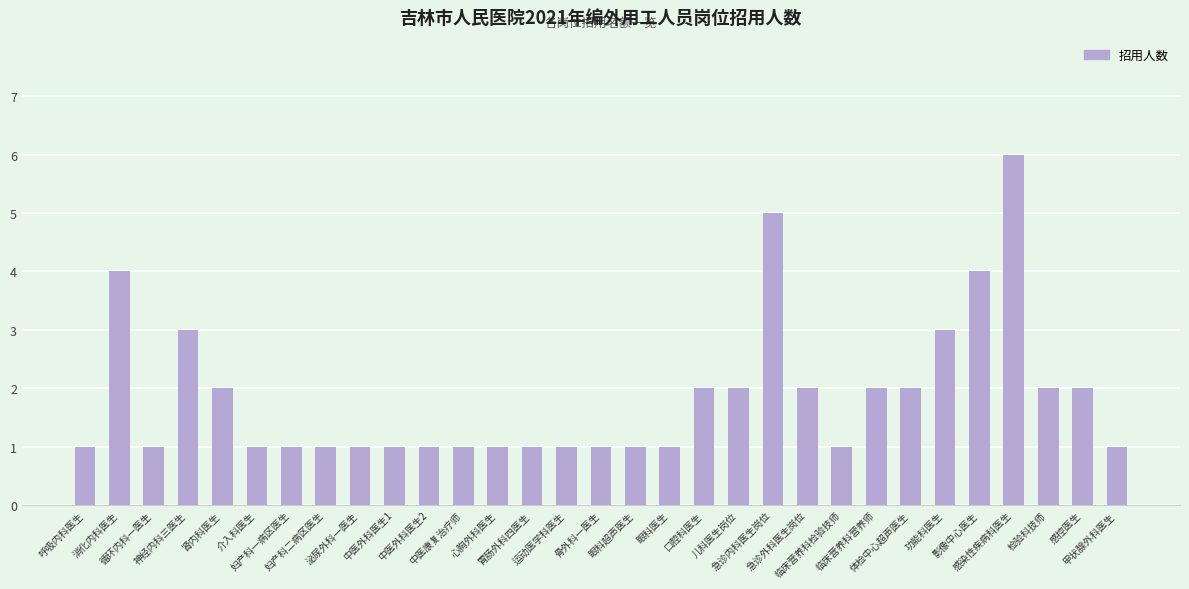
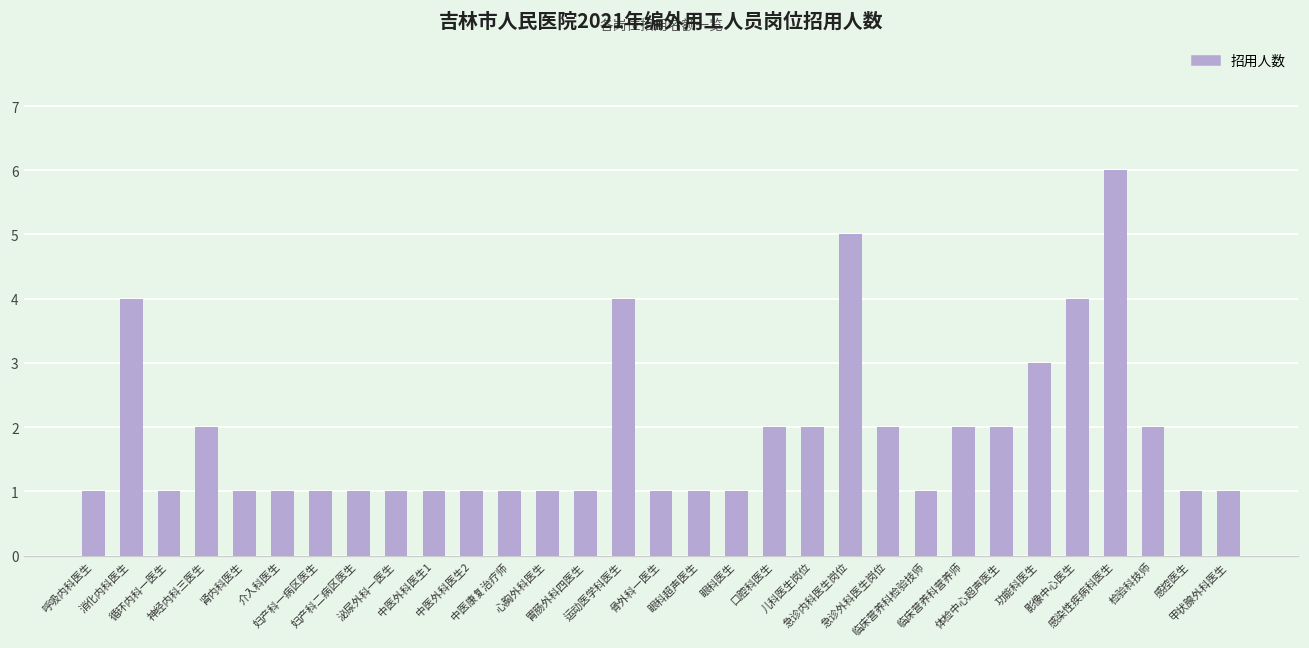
  {
    "呼吸内科医生": 1,
    "消化内科医生": 4,
    "循环内科一医生": 1,
-   "神经内科三医生": 3,
-   "肾内科医生": 2,
+   "神经内科三医生": 2,
+   "肾内科医生": 1,
    "介入科医生": 1,
    "妇产科一病区医生": 1,
    "妇产科二病区医生": 1,
    "泌尿外科一医生": 1,
    "中医外科医生1": 1,
    "中医外科医生2": 1,
    "中医康复治疗师": 1,
    "心胸外科医生": 1,
    "胃肠外科四医生": 1,
-   "运动医学科医生": 1,
+   "运动医学科医生": 4,
    "骨外科一医生": 1,
    "眼科超声医生": 1,
    "眼科医生": 1,
    "口腔科医生": 2,
    "儿科医生岗位": 2,
    "急诊内科医生岗位": 5,
    "急诊外科医生岗位": 2,
    "临床营养科检验技师": 1,
    "临床营养科营养师": 2,
    "体检中心超声医生": 2,
    "功能科医生": 3,
    "影像中心医生": 4,
    "感染性疾病科医生": 6,
    "检验科技师": 2,
-   "感控医生": 2,
+   "感控医生": 1,
    "甲状腺外科医生": 1
  }
